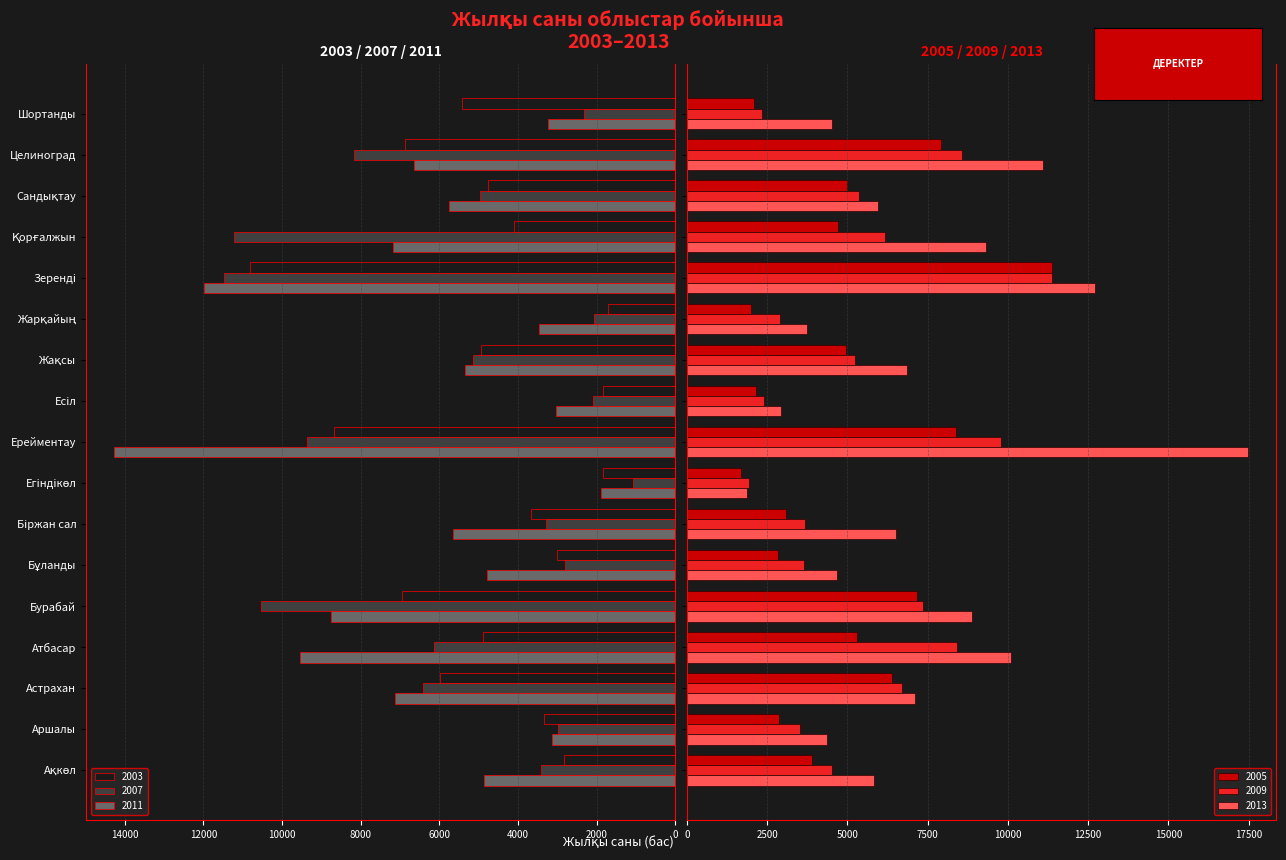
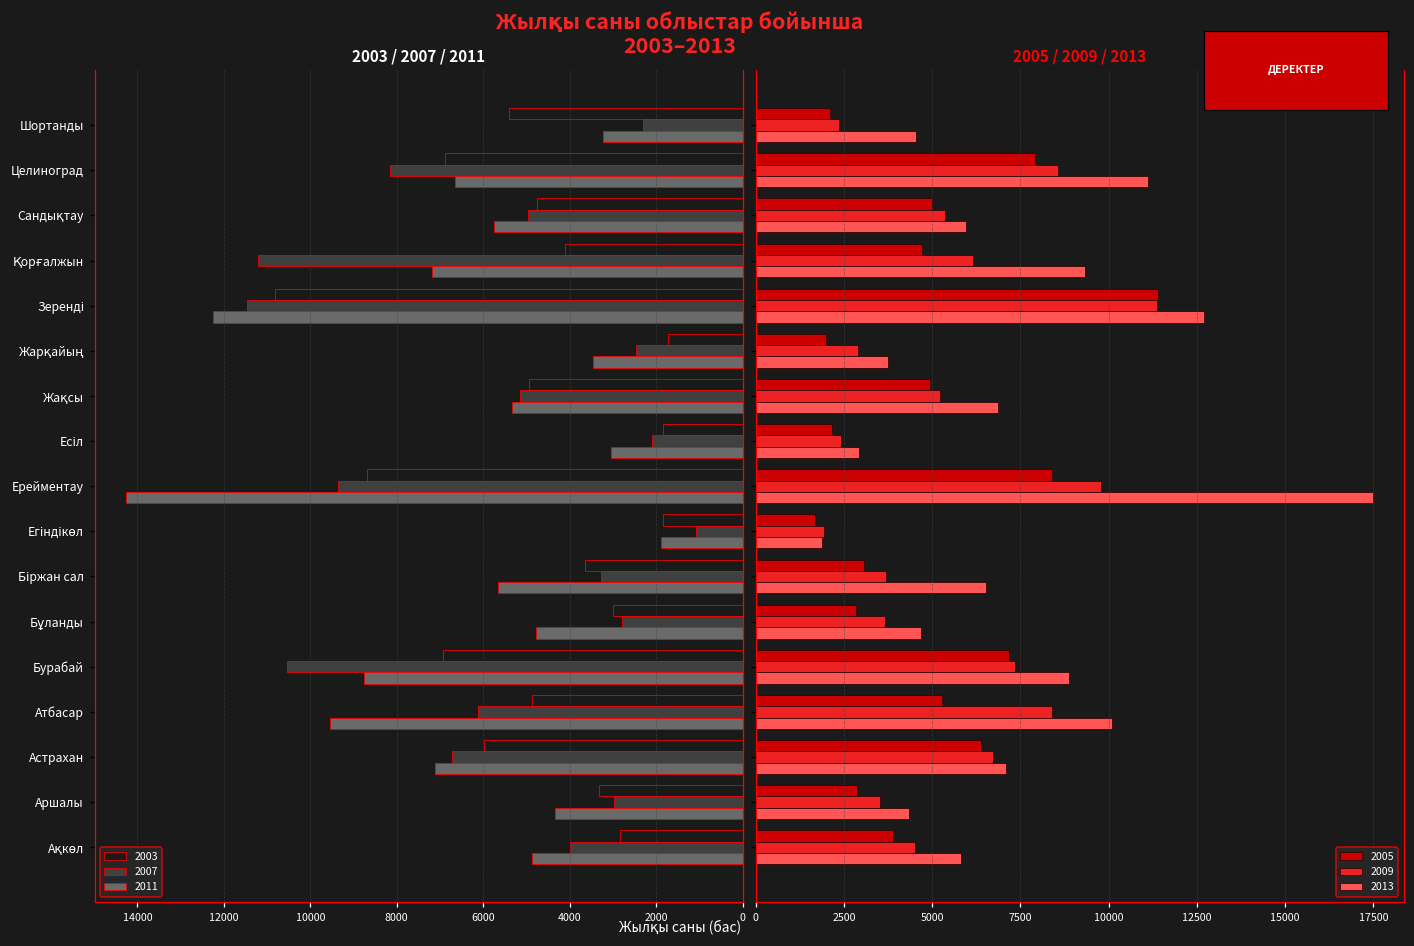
  {
    "2003 / 2007 / 2011": {
      "2003": {
        "Шортанды": 5400,
        "Целиноград": 6900,
        "Сандықтау": 4800,
        "Қорғалжын": 4100,
        "Зеренді": 10800,
        "Жарқайың": 1700,
        "Жақсы": 4900,
        "Есіл": 1800,
        "Ерейментау": 8700,
        "Егіндікөл": 1800,
        "Біржан сал": 3700,
        "Бұланды": 3000,
        "Бурабай": 6900,
        "Атбасар": 4900,
        "Астрахан": 6000,
        "Аршалы": 3300,
        "Ақкөл": 2800
      },
      "2007": {
        "Шортанды": 2300,
        "Целиноград": 8200,
        "Сандықтау": 5000,
        "Қорғалжын": 11200,
        "Зеренді": 11500,
-       "Жарқайың": 2100,
+       "Жарқайың": 2500,
        "Жақсы": 5100,
        "Есіл": 2100,
        "Ерейментау": 9400,
        "Егіндікөл": 1100,
        "Біржан сал": 3300,
        "Бұланды": 2800,
        "Бурабай": 10500,
        "Атбасар": 6100,
-       "Астрахан": 6400,
+       "Астрахан": 6700,
        "Аршалы": 3000,
-       "Ақкөл": 3400
+       "Ақкөл": 4000
      },
      "2011": {
        "Шортанды": 3200,
        "Целиноград": 6600,
        "Сандықтау": 5700,
        "Қорғалжын": 7200,
-       "Зеренді": 12000,
+       "Зеренді": 12200,
        "Жарқайың": 3500,
        "Жақсы": 5300,
        "Есіл": 3000,
        "Ерейментау": 14300,
        "Егіндікөл": 1900,
        "Біржан сал": 5700,
        "Бұланды": 4800,
        "Бурабай": 8800,
        "Атбасар": 9600,
        "Астрахан": 7100,
-       "Аршалы": 3100,
+       "Аршалы": 4300,
        "Ақкөл": 4900
      }
    }
  }
